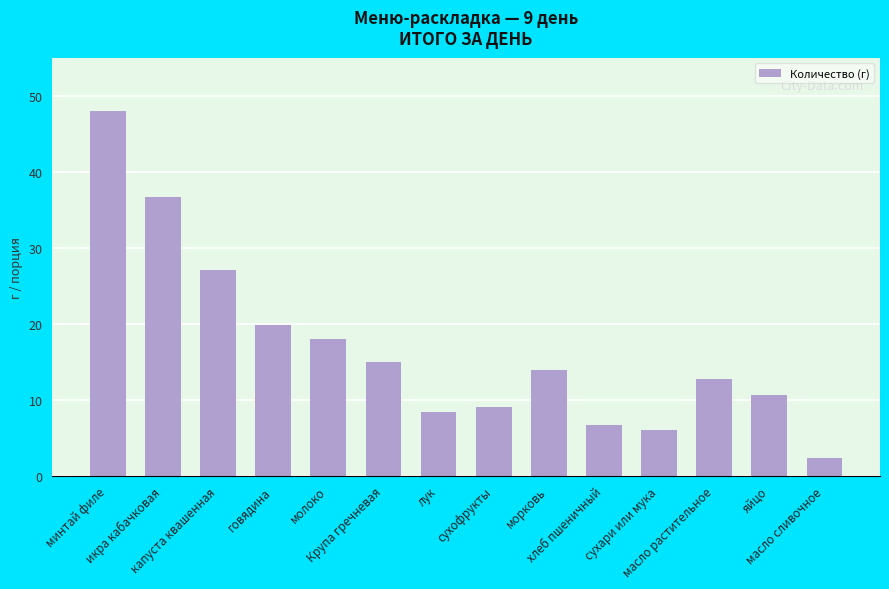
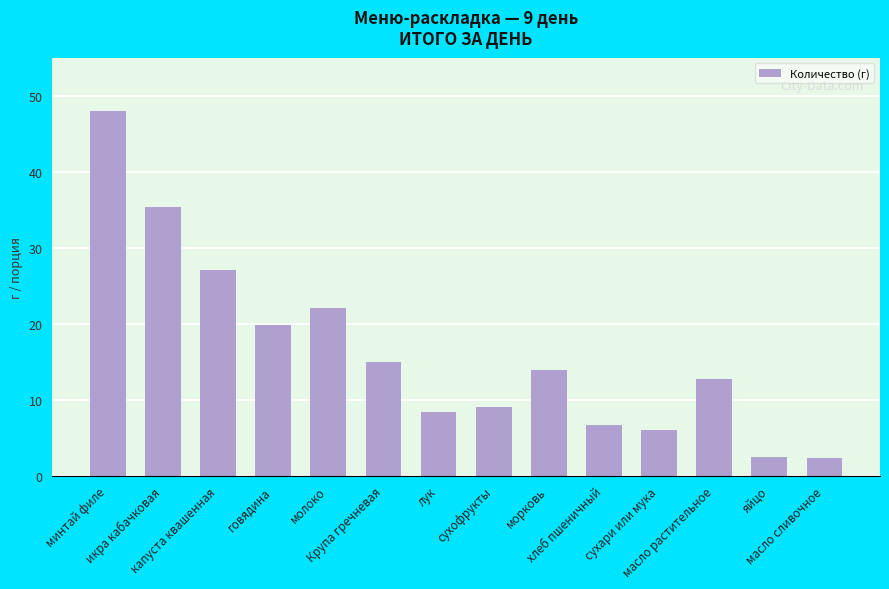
  {
    "минтай филе": 48,
-   "икра кабачковая": 37,
+   "икра кабачковая": 35,
    "капуста квашенная": 27,
    "говядина": 20,
-   "молоко": 18,
+   "молоко": 22,
    "Крупа гречневая": 15,
    "лук": 8,
    "сухофрукты": 9,
    "морковь": 14,
    "хлеб пшеничный": 7,
    "сухари или мука": 6,
    "масло растительное": 13,
-   "яйцо": 11,
+   "яйцо": 2,
    "масло сливочное": 2
  }
